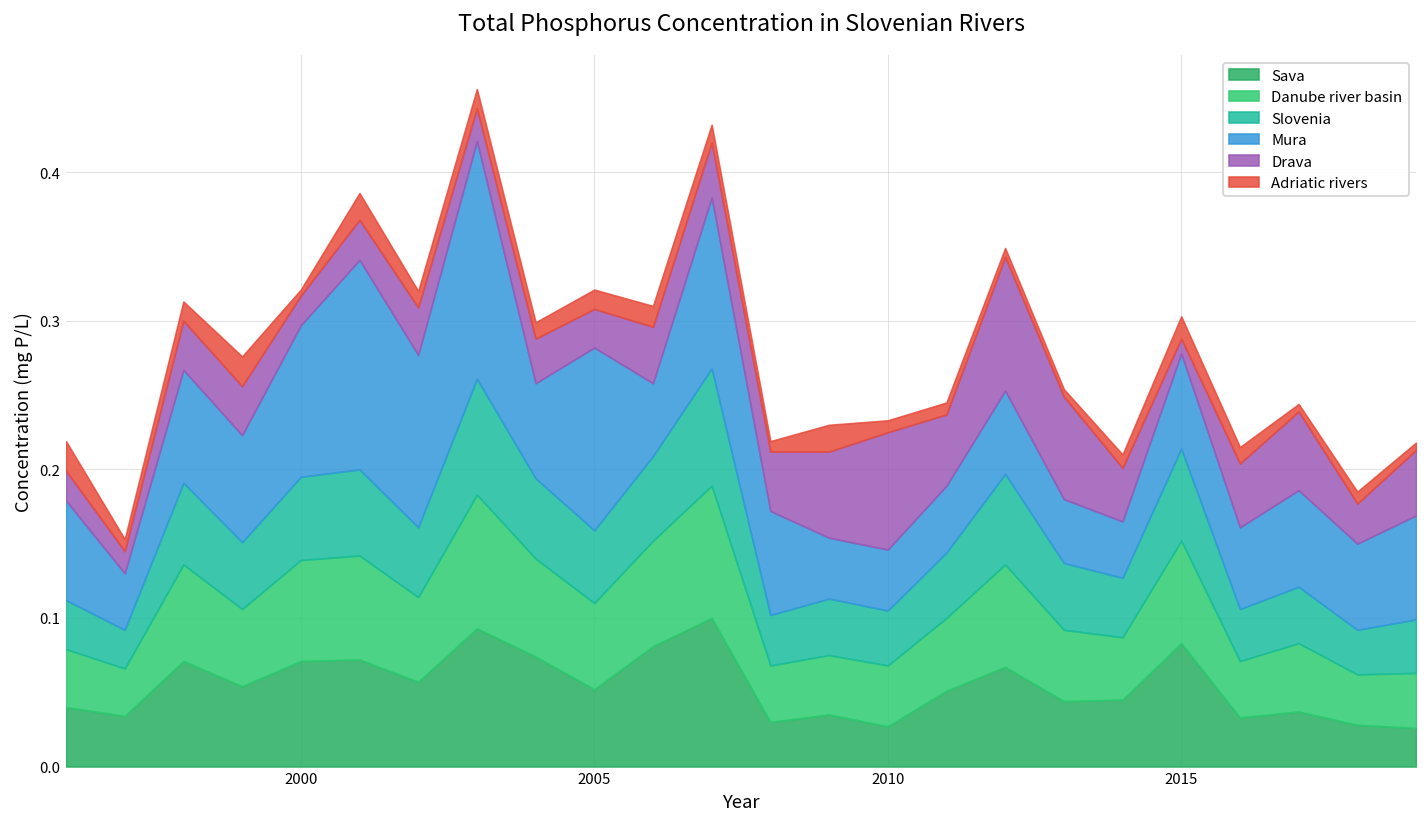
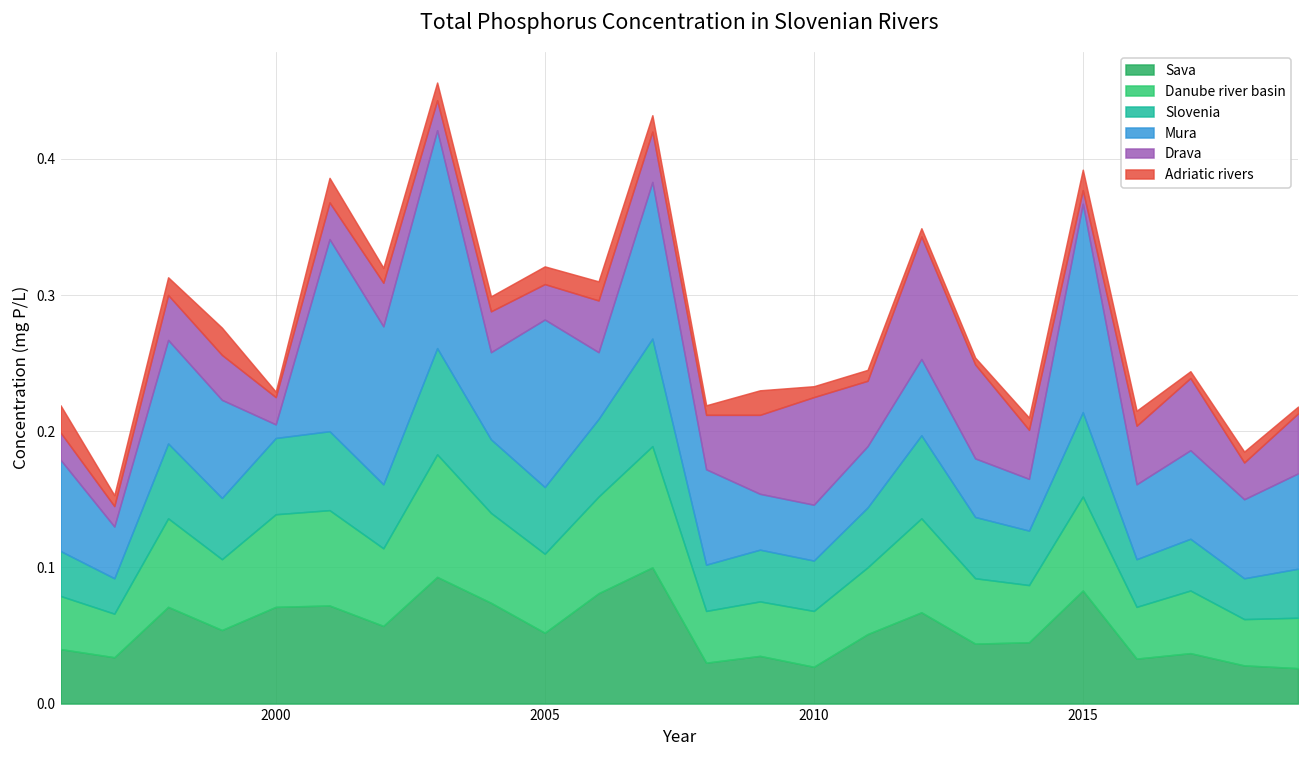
  {
    "Mura": {
-     "2000": 0.102,
+     "2000": 0.010,
      "2005": 0.123,
      "2010": 0.041,
-     "2015": 0.064
+     "2015": 0.153
    },
    "Drava": {
      "2000": 0.020,
      "2005": 0.026,
      "2010": 0.079,
      "2015": 0.010
    },
    "Adriatic rivers": {
      "2000": 0.004,
      "2005": 0.013,
      "2010": 0.008,
      "2015": 0.015
    }
  }
